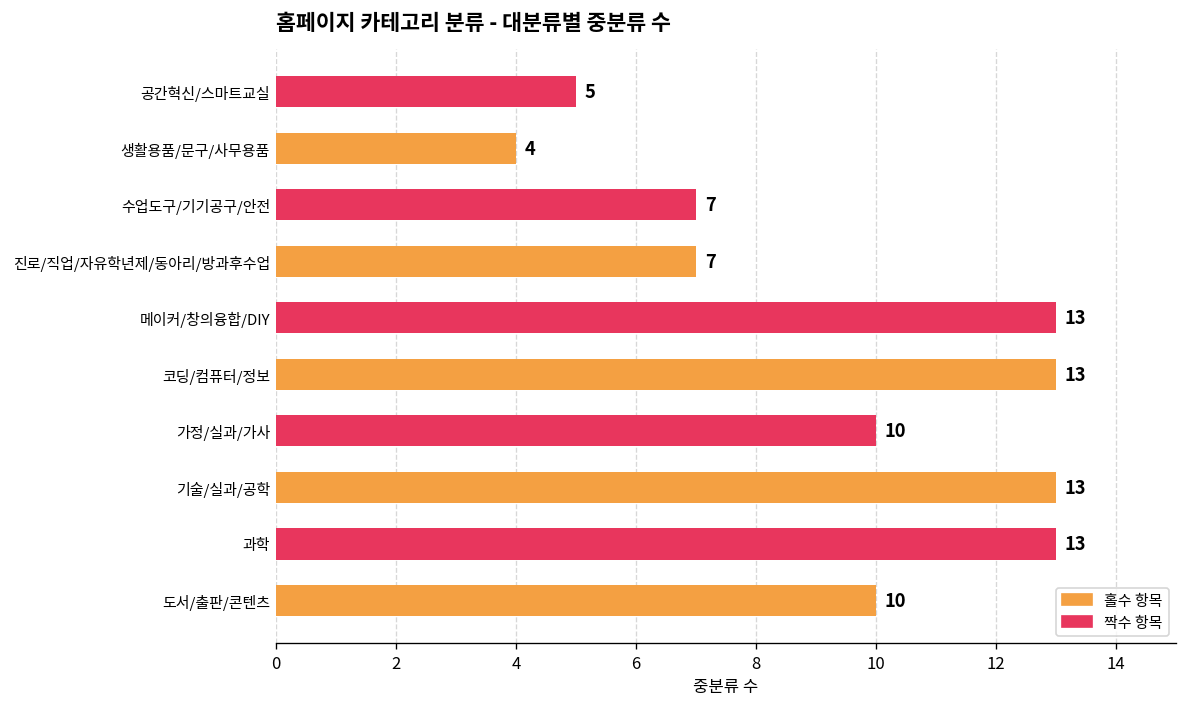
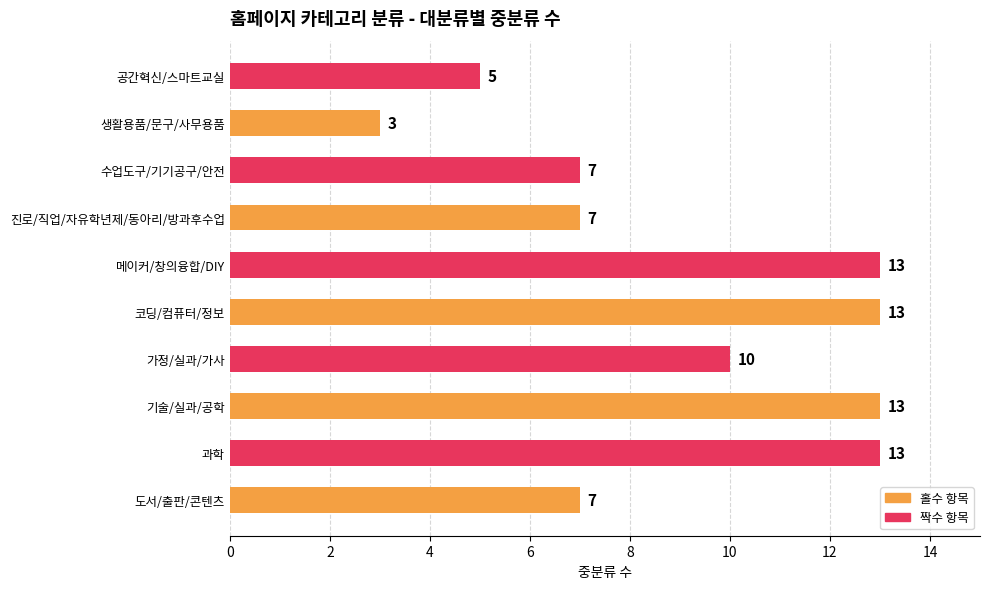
  {
    "공간혁신/스마트교실": 5,
-   "생활용품/문구/사무용품": 4,
+   "생활용품/문구/사무용품": 3,
    "수업도구/기기공구/안전": 7,
    "진로/직업/자유학년제/동아리/방과후수업": 7,
    "메이커/창의융합/DIY": 13,
    "코딩/컴퓨터/정보": 13,
    "가정/실과/가사": 10,
    "기술/실과/공학": 13,
    "과학": 13,
-   "도서/출판/콘텐츠": 10
+   "도서/출판/콘텐츠": 7
  }
